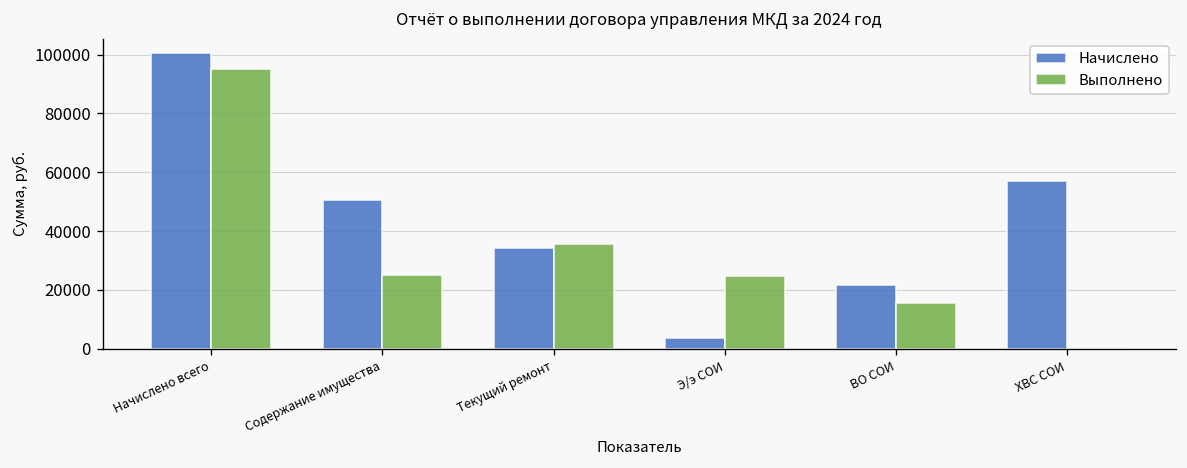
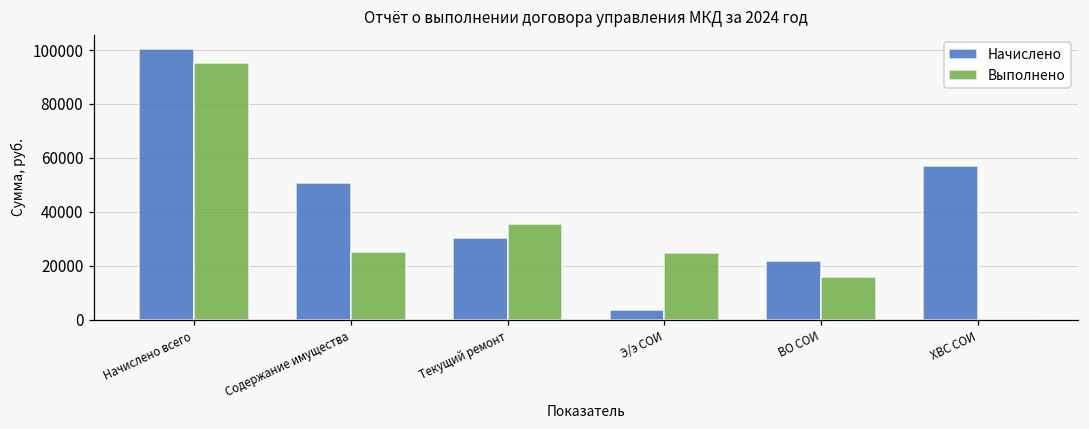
  {
    "Начислено": {
      "Начислено всего": 100000,
      "Содержание имущества": 51000,
-     "Текущий ремонт": 34000,
+     "Текущий ремонт": 30000,
      "Э/э СОИ": 4000,
      "ВО СОИ": 22000,
      "ХВС СОИ": 57000
    },
    "Выполнено": {
      "Начислено всего": 95000,
      "Содержание имущества": 25000,
      "Текущий ремонт": 36000,
      "Э/э СОИ": 25000,
      "ВО СОИ": 16000,
      "ХВС СОИ": 0
    }
  }
